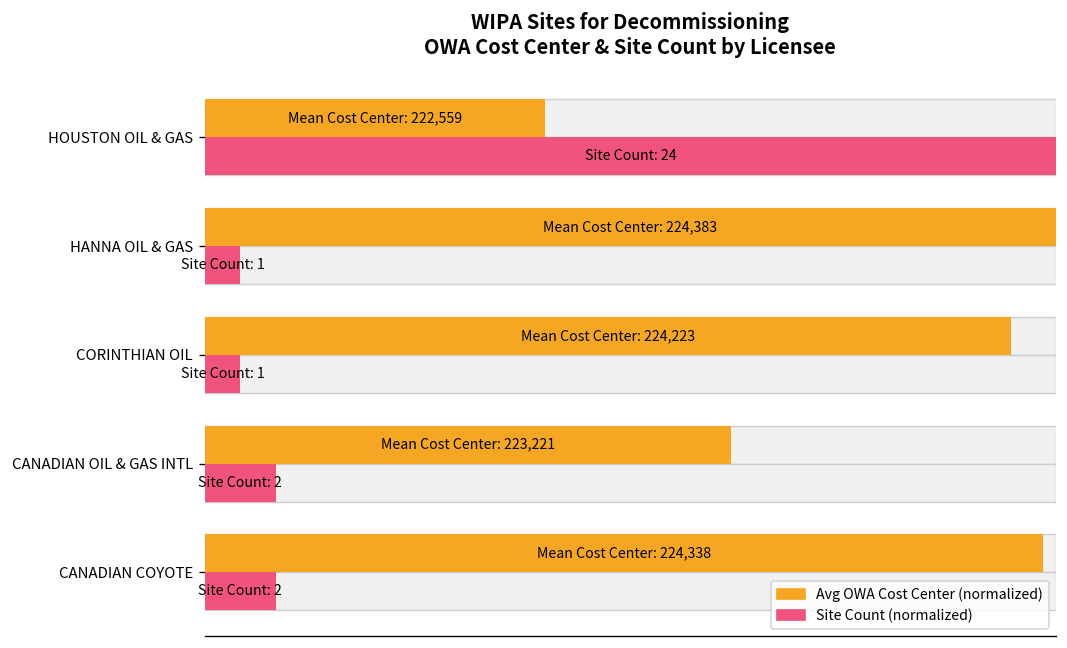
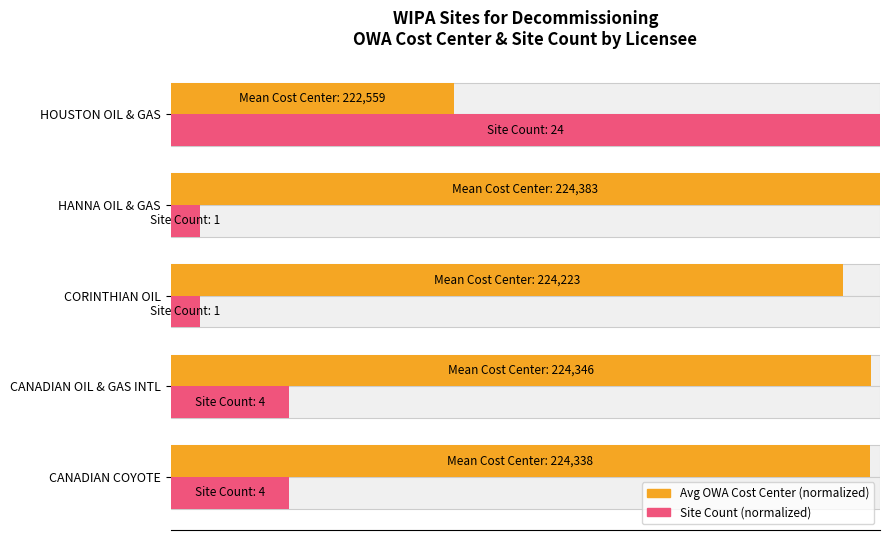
  {
    "Avg OWA Cost Center (normalized)": {
-     "CANADIAN OIL & GAS INTL": "223,221"
+     "CANADIAN OIL & GAS INTL": "224,346"
    },
    "Site Count (normalized)": {
-     "CANADIAN OIL & GAS INTL": "2",
-     "CANADIAN COYOTE": "2"
+     "CANADIAN OIL & GAS INTL": "4",
+     "CANADIAN COYOTE": "4"
    }
  }
